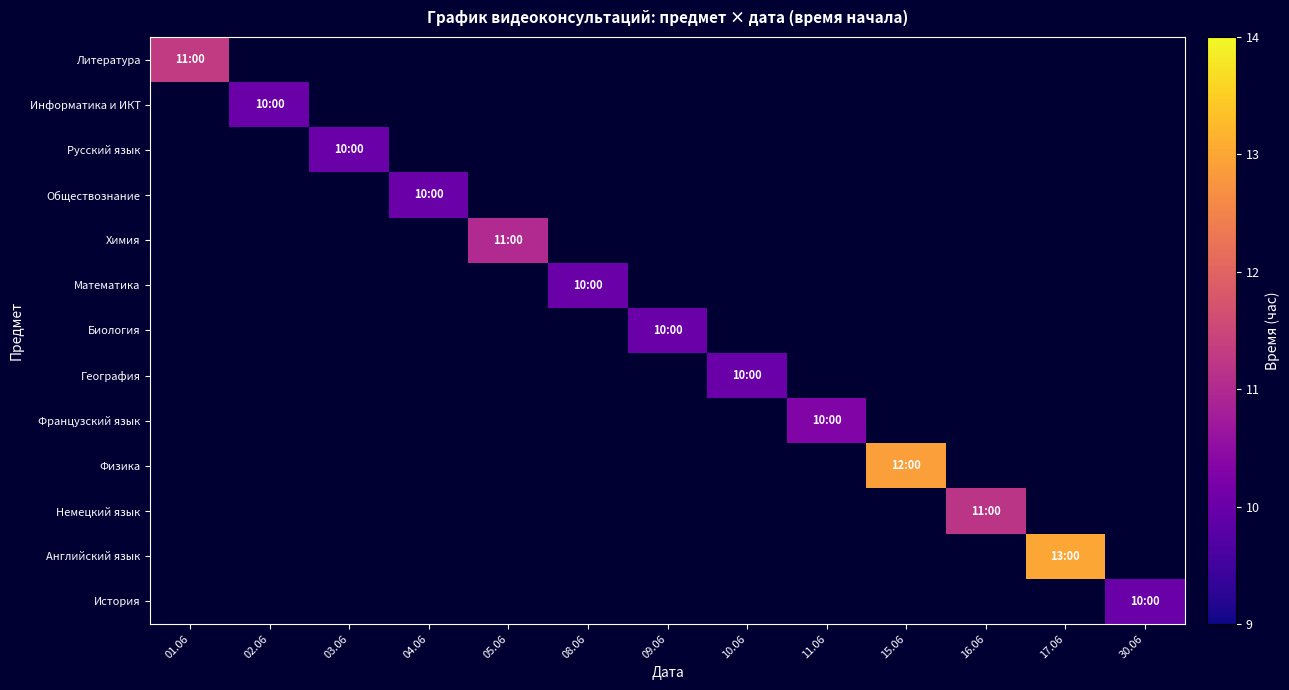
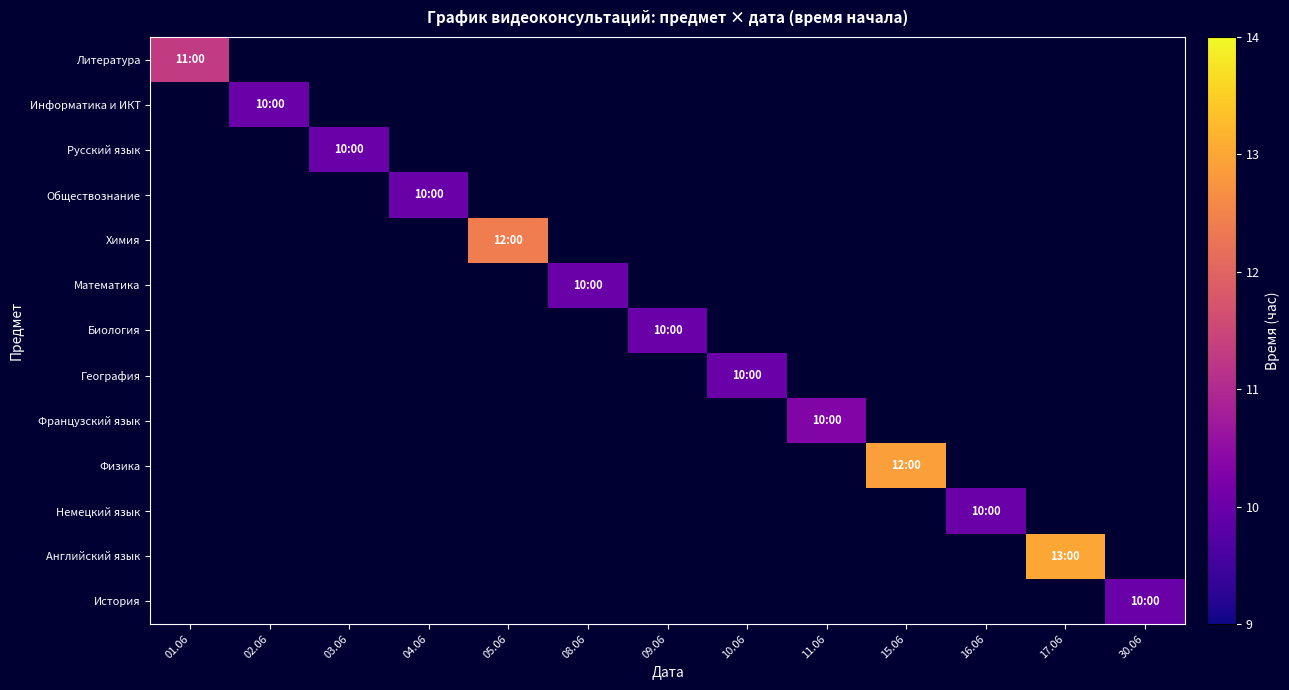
  {
    "Химия": {
-     "05.06": "11:00"
+     "05.06": "12:00"
    },
    "Немецкий язык": {
-     "16.06": "11:00"
+     "16.06": "10:00"
    }
  }
